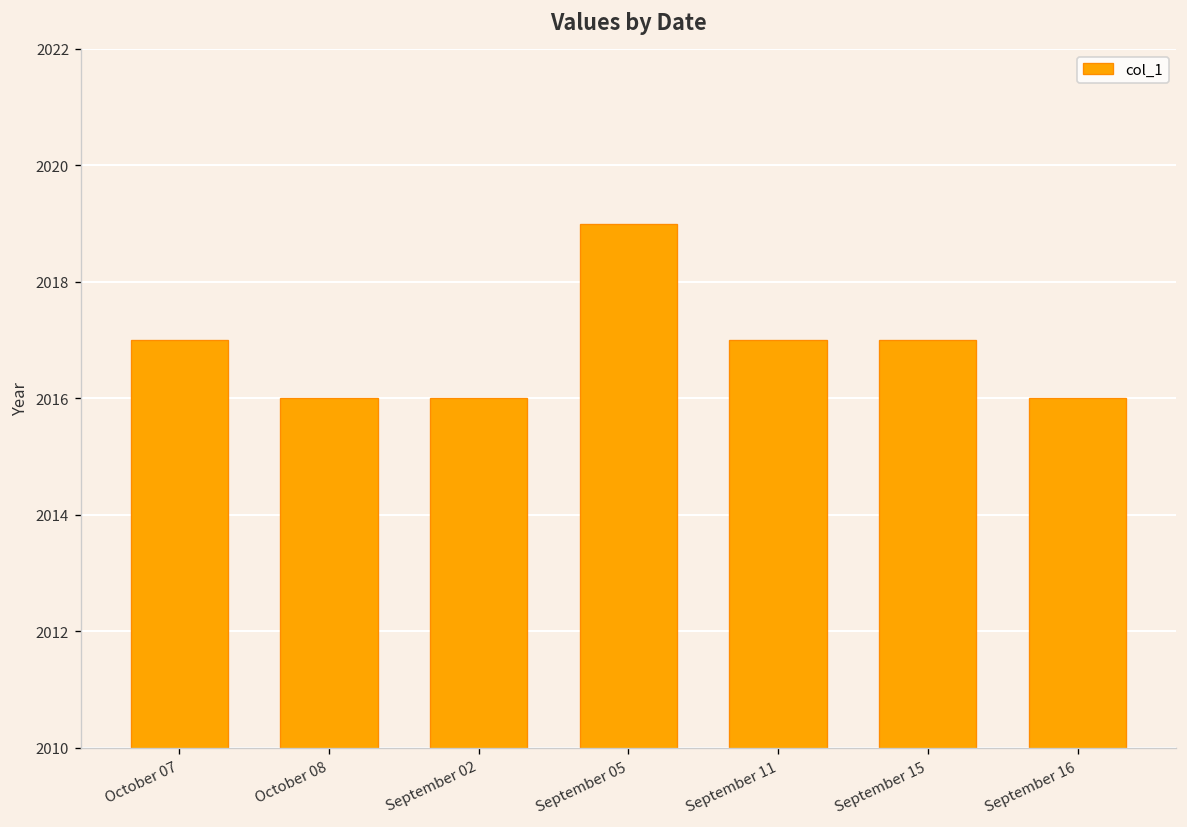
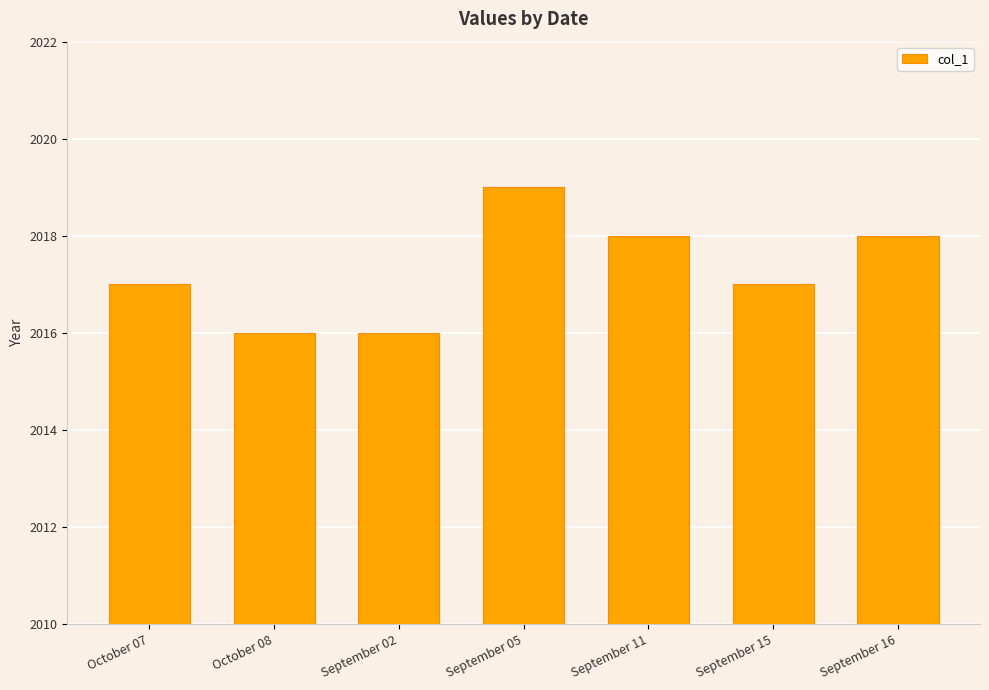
  {
    "October 07": 2017,
    "October 08": 2016,
    "September 02": 2016,
    "September 05": 2019,
-   "September 11": 2017,
+   "September 11": 2018,
    "September 15": 2017,
-   "September 16": 2016
+   "September 16": 2018
  }
